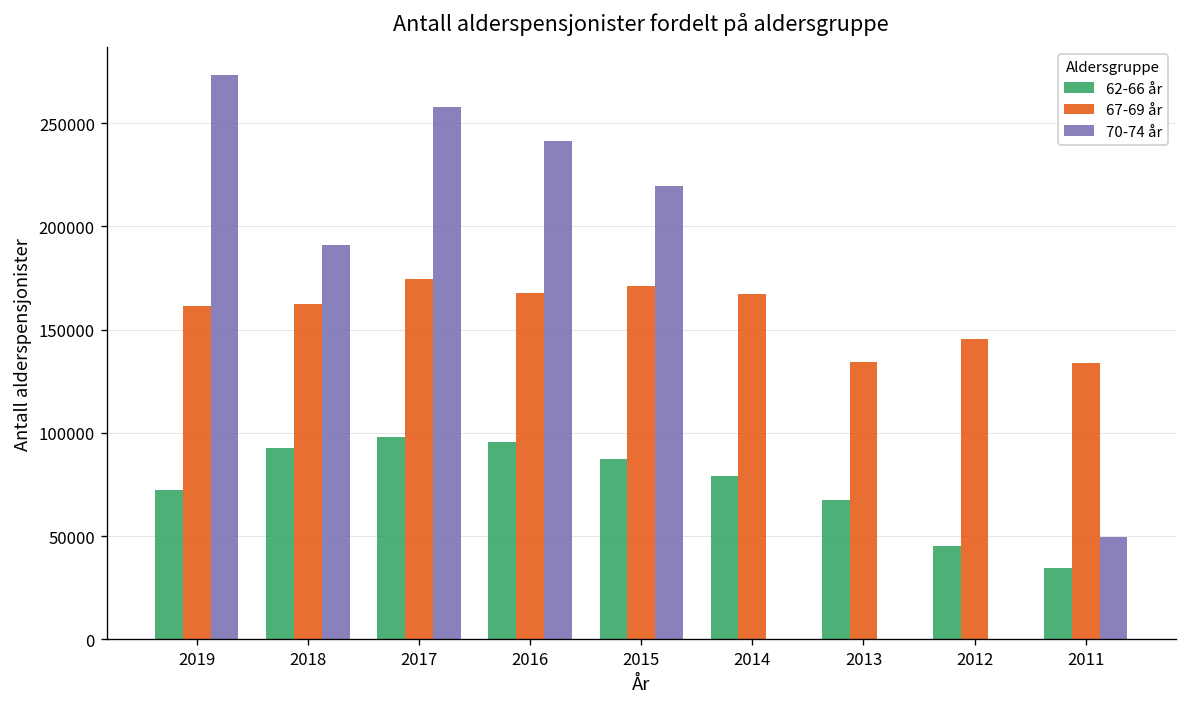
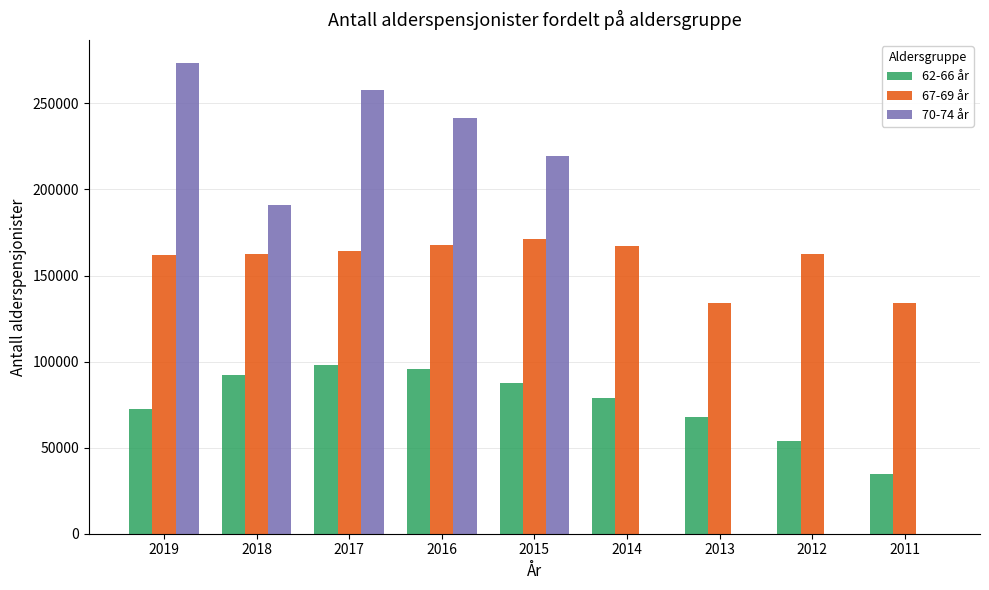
  {
    "62-66 år": {
      "2019": 73000,
      "2018": 93000,
      "2017": 98000,
      "2016": 96000,
      "2015": 88000,
      "2014": 79000,
      "2013": 68000,
-     "2012": 45000,
+     "2012": 54000,
      "2011": 35000
    },
    "67-69 år": {
      "2019": 162000,
      "2018": 162000,
-     "2017": 174000,
+     "2017": 164000,
      "2016": 168000,
      "2015": 171000,
      "2014": 167000,
      "2013": 134000,
-     "2012": 146000,
+     "2012": 162000,
      "2011": 134000
    },
    "70-74 år": {
      "2019": 273000,
      "2018": 191000,
      "2017": 258000,
      "2016": 241000,
      "2015": 220000,
      "2014": 0,
      "2013": 0,
      "2012": 0,
-     "2011": 50000
+     "2011": 0
    }
  }
